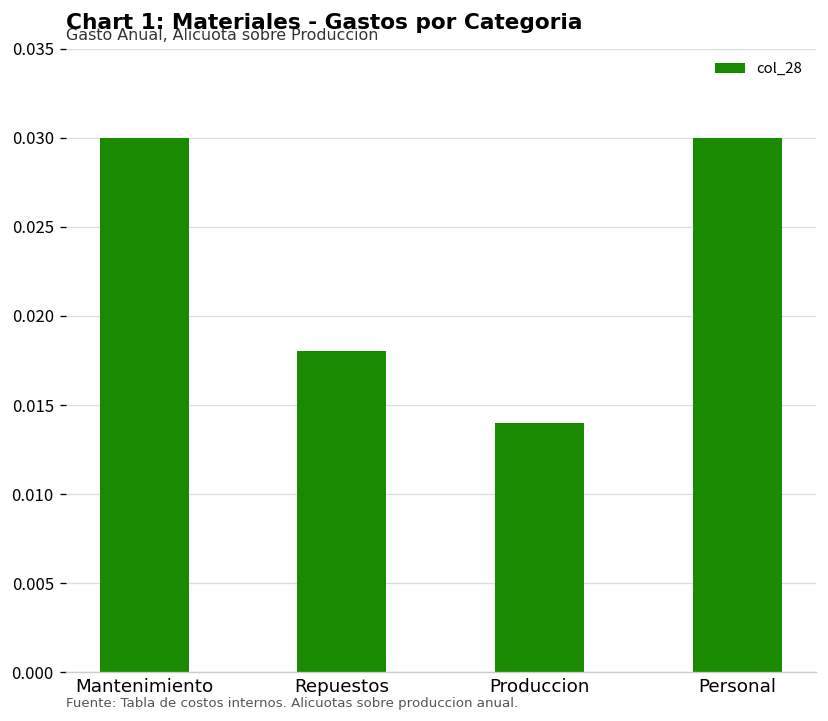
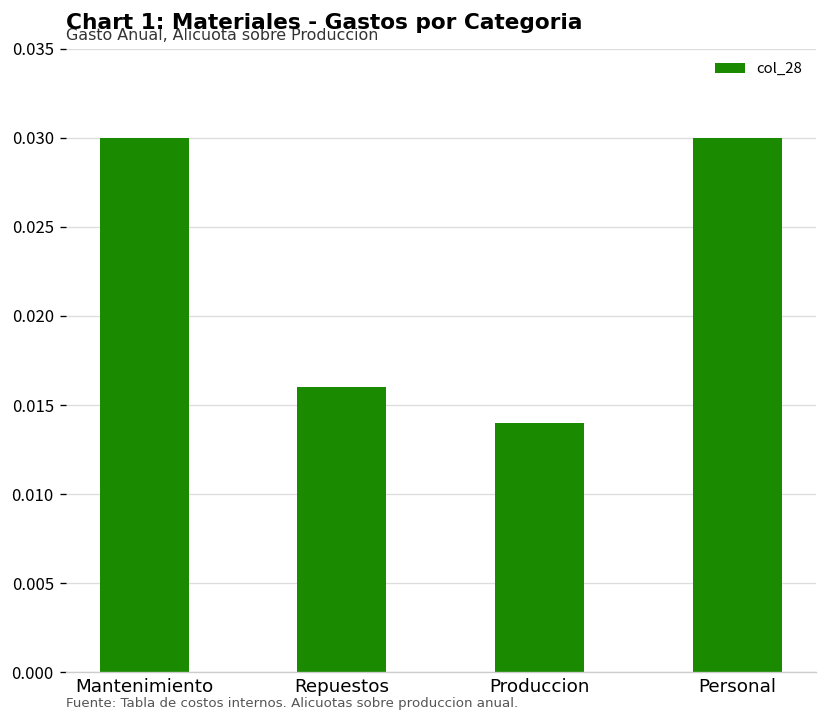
  {
    "Mantenimiento": 0.030,
-   "Repuestos": 0.018,
+   "Repuestos": 0.016,
    "Produccion": 0.014,
    "Personal": 0.030
  }
